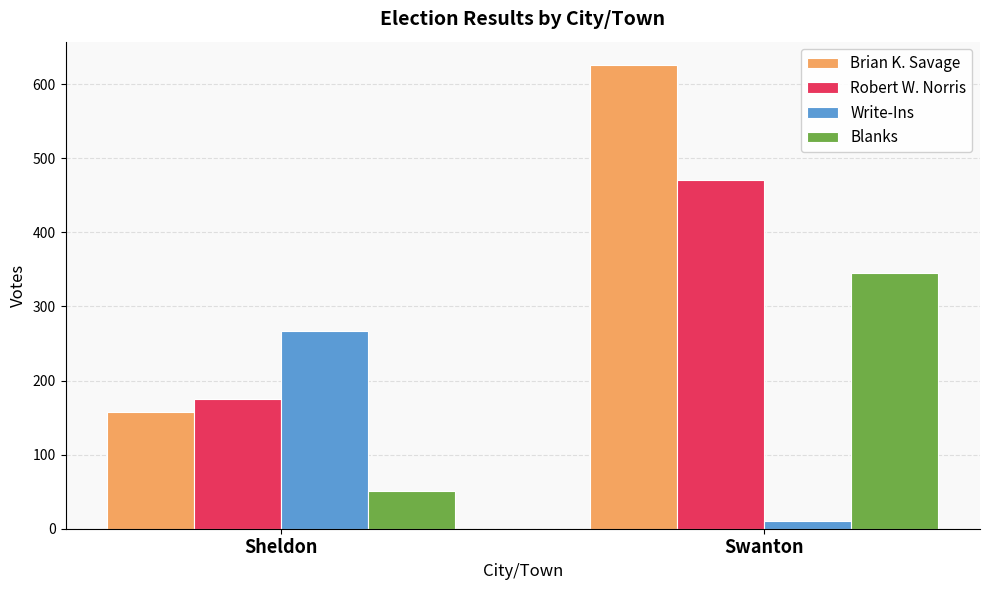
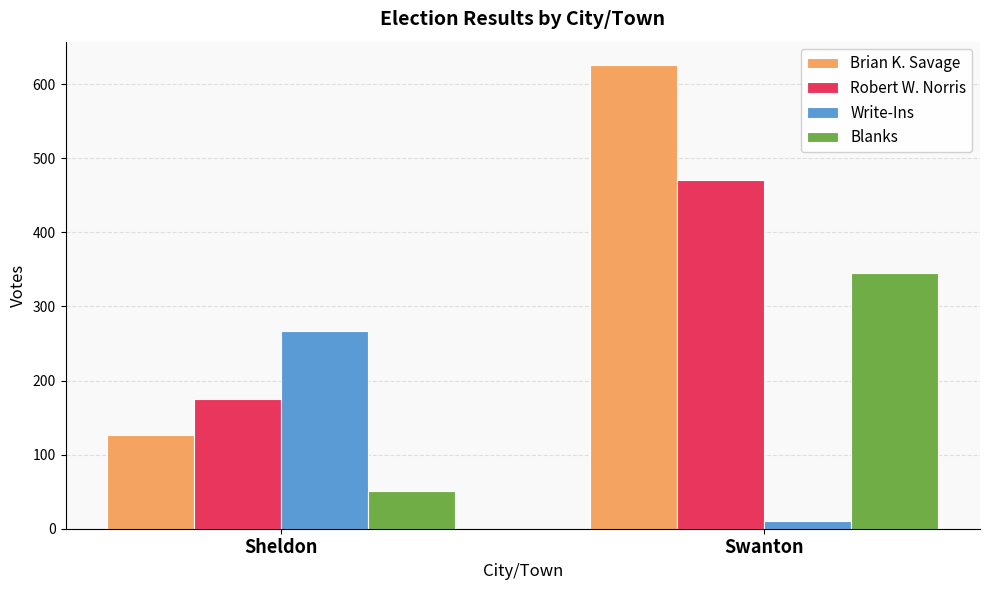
  {
    "Brian K. Savage": {
-     "Sheldon": 160,
+     "Sheldon": 130,
      "Swanton": 630
    },
    "Robert W. Norris": {
      "Sheldon": 180,
      "Swanton": 470
    },
    "Write-Ins": {
      "Sheldon": 270,
      "Swanton": 10
    },
    "Blanks": {
      "Sheldon": 50,
      "Swanton": 350
    }
  }
